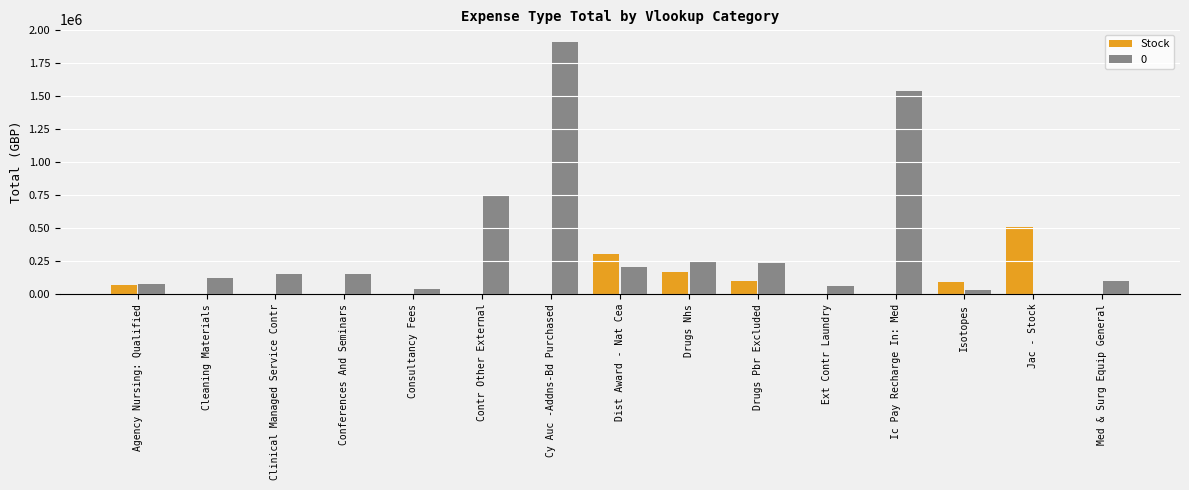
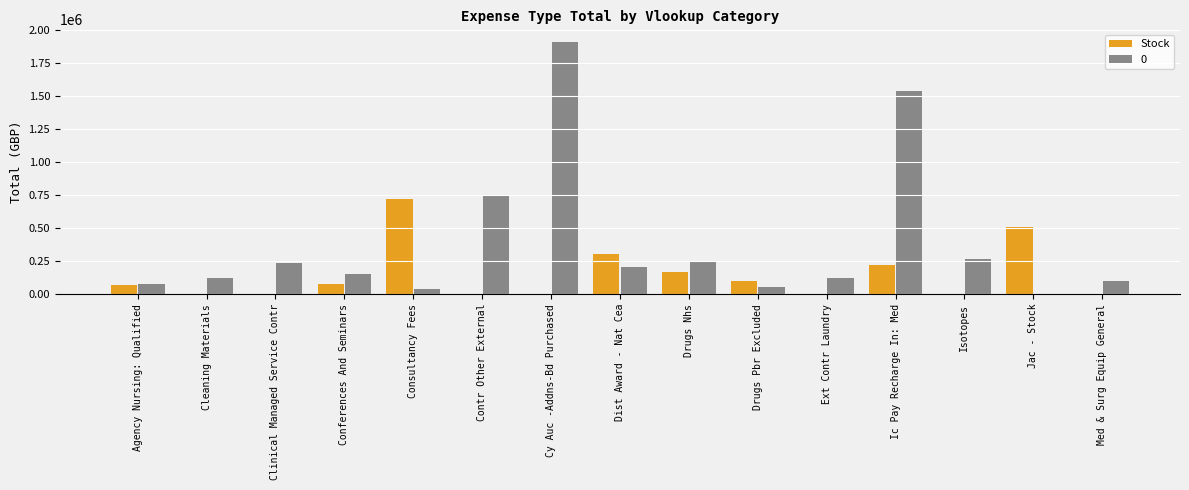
  {
    "Stock": {
      "Agency Nursing: Qualified": 70000,
      "Cleaning Materials": 0,
      "Clinical Managed Service Contr": 0,
-     "Conferences And Seminars": 0,
-     "Consultancy Fees": 0,
+     "Conferences And Seminars": 80000,
+     "Consultancy Fees": 720000,
      "Contr Other External": 0,
      "Cy Auc -Addns-Bd Purchased": 0,
      "Dist Award - Nat Cea": 300000,
      "Drugs Nhs": 170000,
      "Drugs Pbr Excluded": 100000,
      "Ext Contr Laundry": 0,
-     "Ic Pay Recharge In: Med": 0,
-     "Isotopes": 90000,
+     "Ic Pay Recharge In: Med": 220000,
+     "Isotopes": 0,
      "Jac - Stock": 510000,
      "Med & Surg Equip General": 0
    },
    "0": {
      "Agency Nursing: Qualified": 80000,
      "Cleaning Materials": 120000,
-     "Clinical Managed Service Contr": 150000,
+     "Clinical Managed Service Contr": 230000,
      "Conferences And Seminars": 150000,
      "Consultancy Fees": 30000,
      "Contr Other External": 750000,
      "Cy Auc -Addns-Bd Purchased": 1910000,
      "Dist Award - Nat Cea": 210000,
      "Drugs Nhs": 250000,
-     "Drugs Pbr Excluded": 230000,
-     "Ext Contr Laundry": 60000,
+     "Drugs Pbr Excluded": 60000,
+     "Ext Contr Laundry": 120000,
      "Ic Pay Recharge In: Med": 1540000,
-     "Isotopes": 30000,
+     "Isotopes": 260000,
      "Jac - Stock": 0,
      "Med & Surg Equip General": 100000
    }
  }
